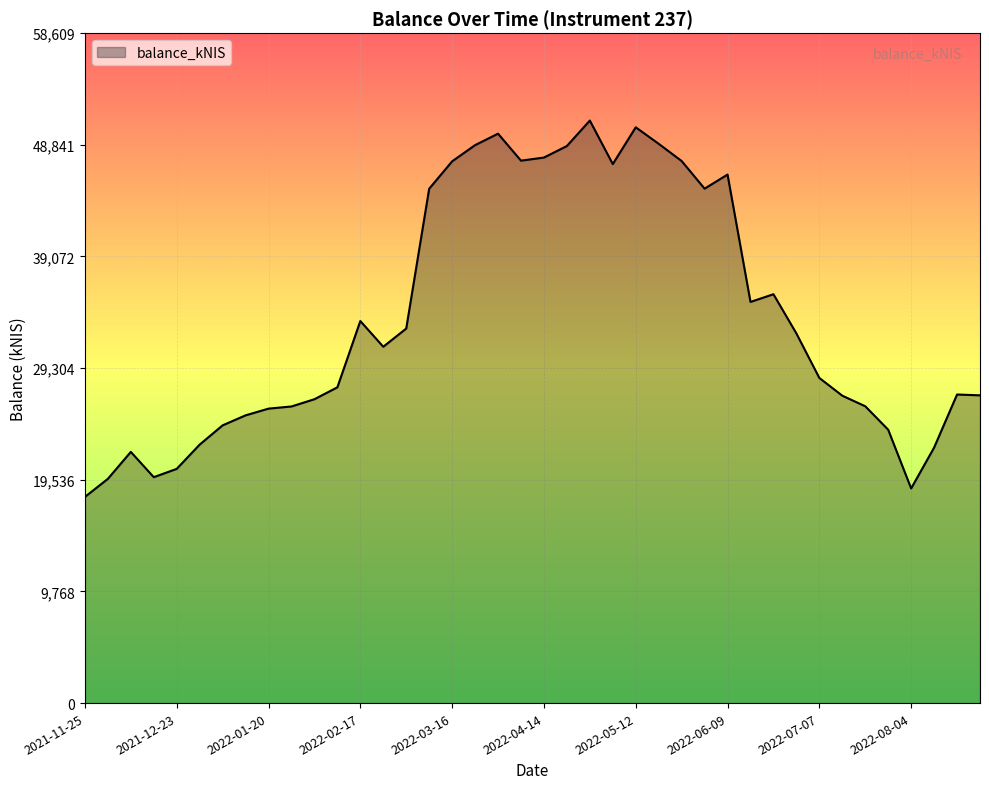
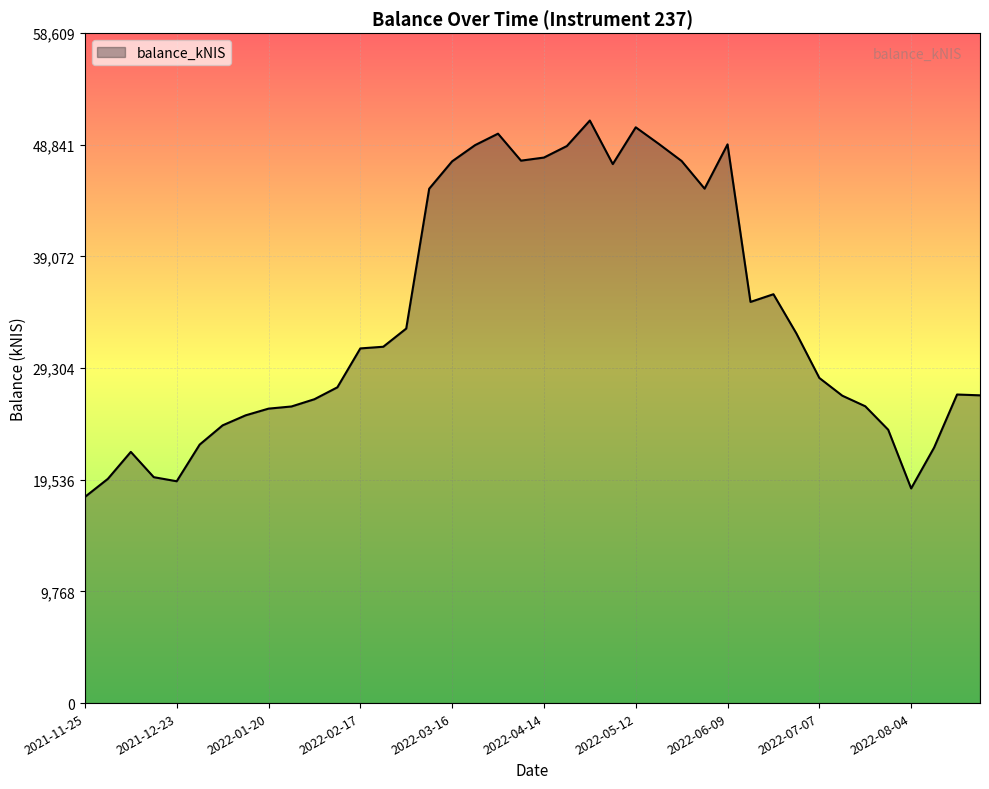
  {
    "2021-11-25": "18,000",
-   "2021-12-23": "20,500",
+   "2021-12-23": "19,400",
    "2022-01-20": "25,800",
-   "2022-02-17": "33,400",
+   "2022-02-17": "31,000",
    "2022-03-16": "47,400",
    "2022-04-14": "47,700",
    "2022-05-12": "50,400",
-   "2022-06-09": "46,200",
+   "2022-06-09": "48,900",
    "2022-07-07": "28,400",
    "2022-08-04": "18,800"
  }
